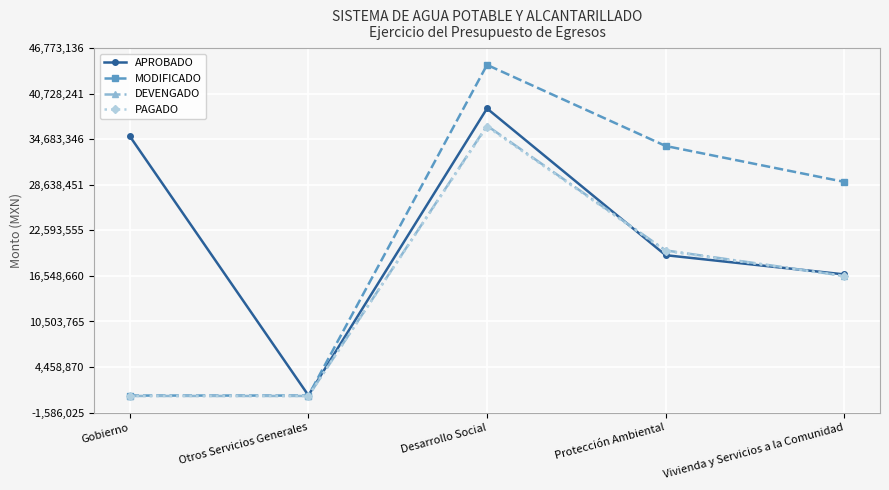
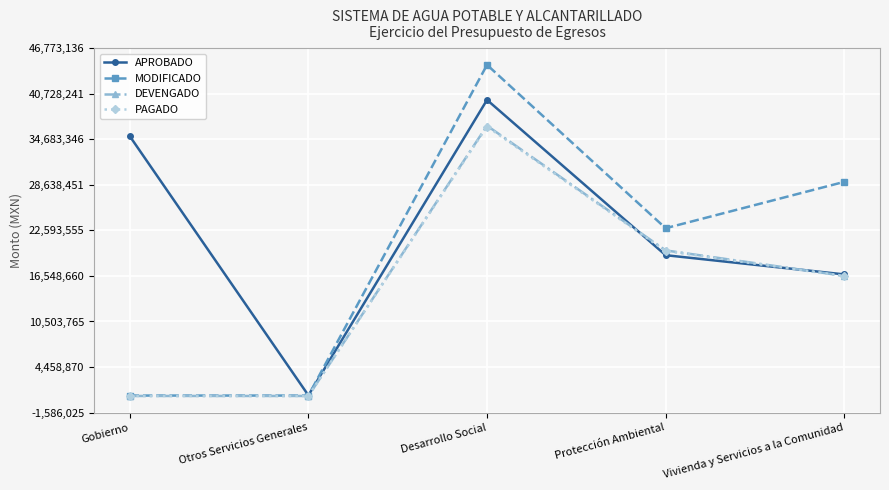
  {
    "APROBADO": {
      "Gobierno": "35,000,000",
-     "Desarrollo Social": "39,000,000",
+     "Desarrollo Social": "40,000,000",
      "Protección Ambiental": "19,000,000"
    },
    "MODIFICADO": {
      "Desarrollo Social": "45,000,000",
-     "Protección Ambiental": "34,000,000",
+     "Protección Ambiental": "23,000,000",
      "Vivienda y Servicios a la Comunidad": "29,000,000"
    }
  }
